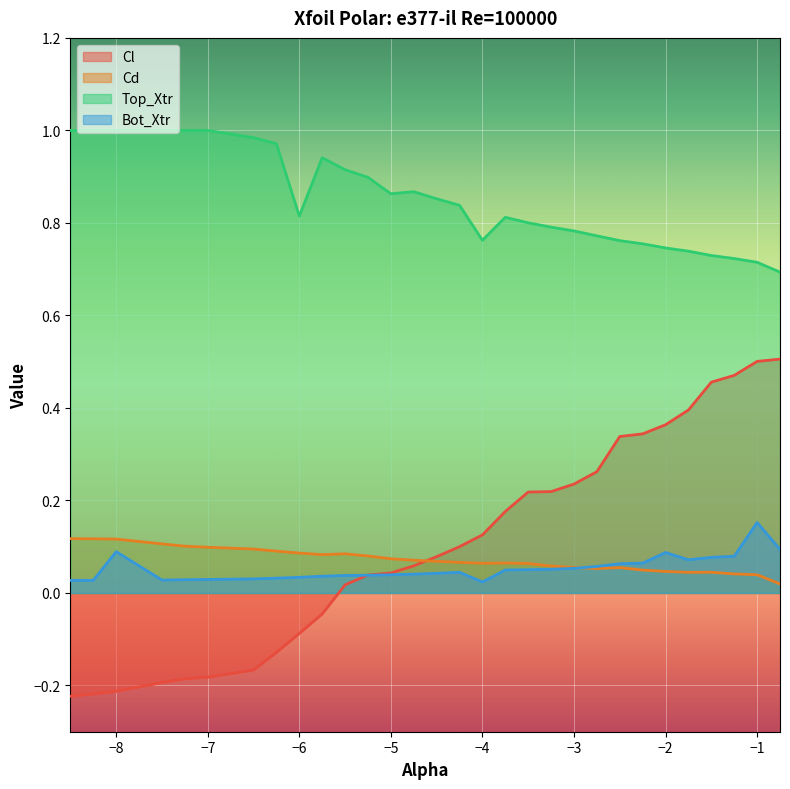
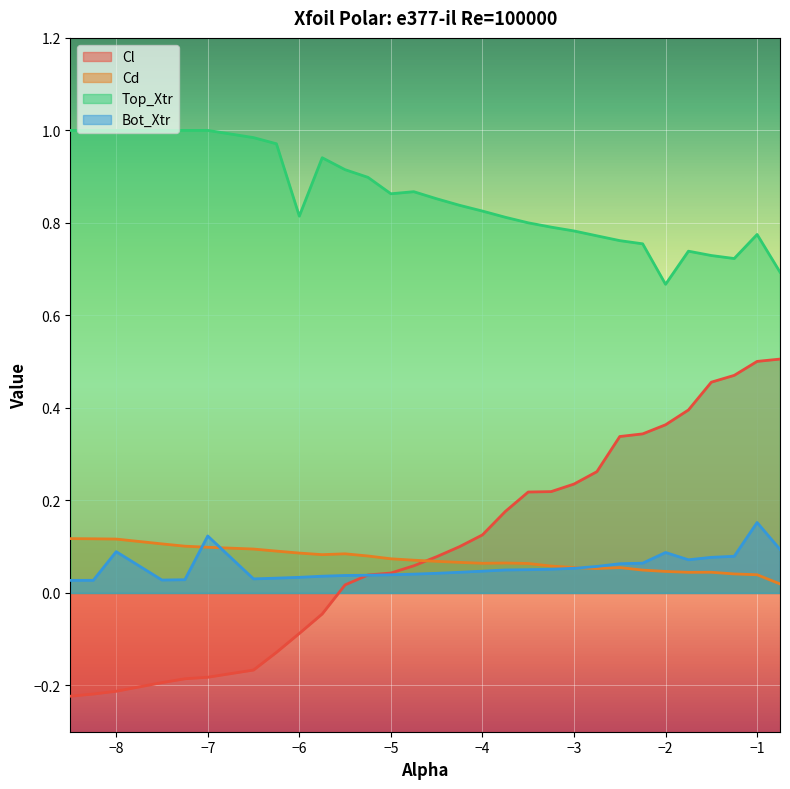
  {
    "Top_Xtr": {
      "−7": 1.00,
      "−6": 0.81,
      "−5": 0.86,
-     "−4": 0.76,
+     "−4": 0.83,
      "−3": 0.78,
-     "−2": 0.75,
-     "−1": 0.71
+     "−2": 0.67,
+     "−1": 0.78
    },
    "Bot_Xtr": {
      "−8": 0.09,
-     "−7": 0.03,
+     "−7": 0.12,
      "−6": 0.03,
-     "−4": 0.02,
+     "−4": 0.05,
      "−2": 0.09,
      "−1": 0.15
    }
  }
